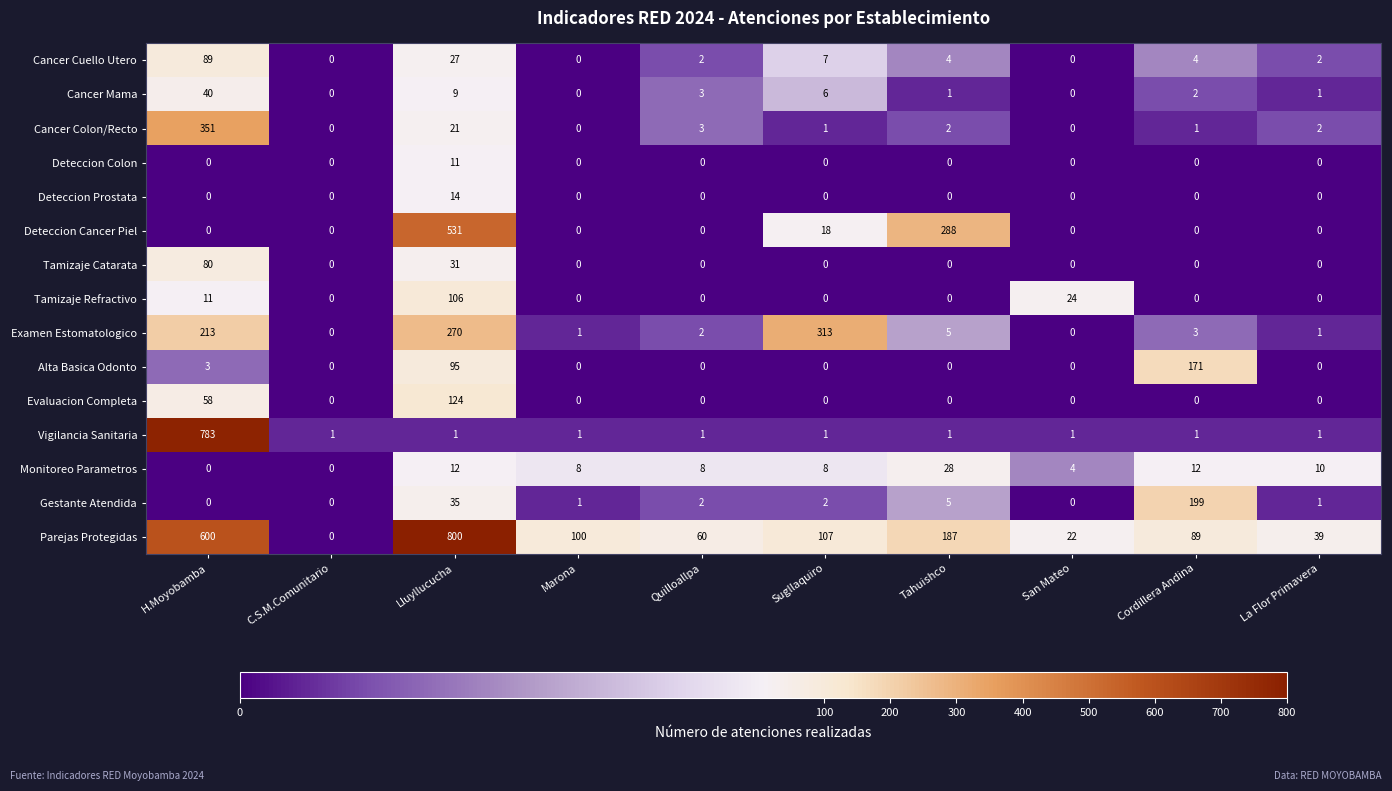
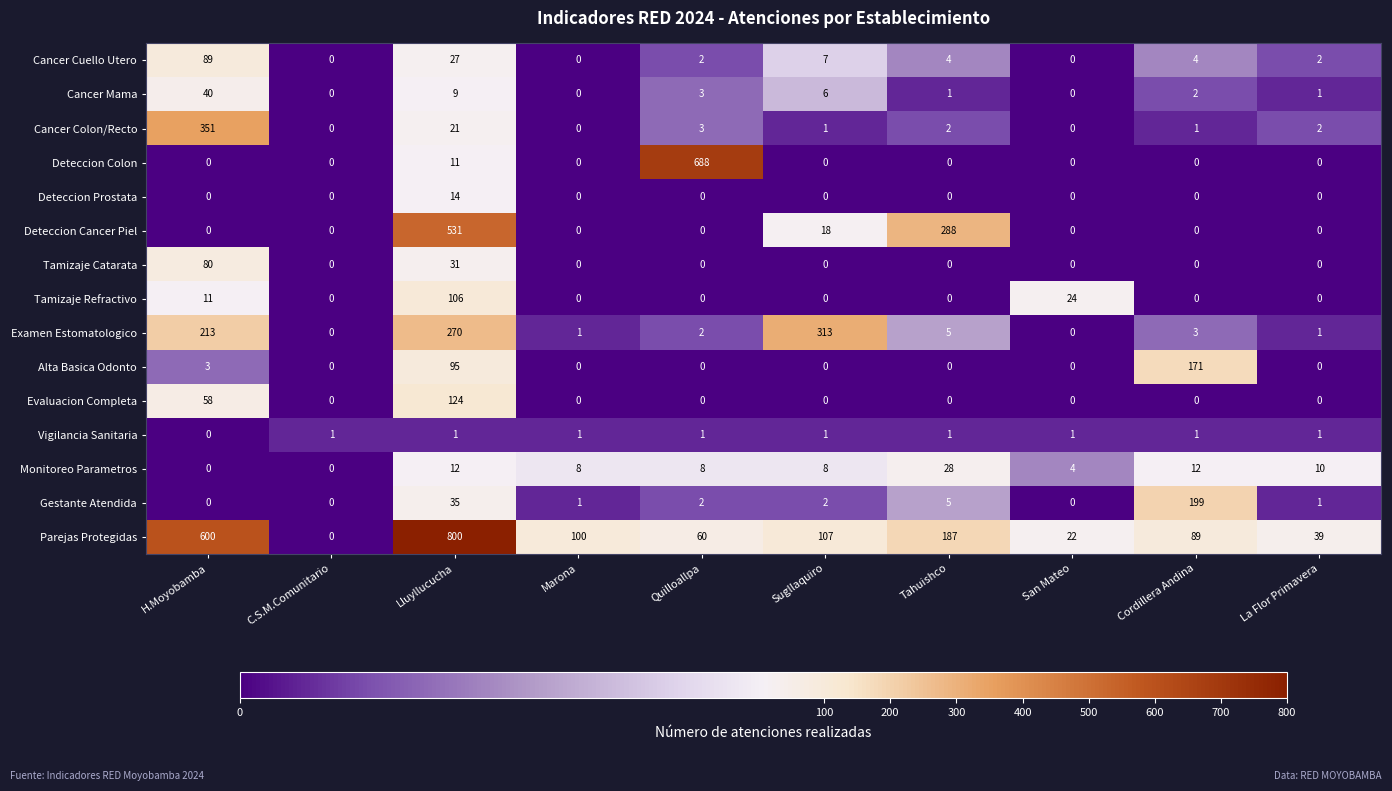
  {
    "Cancer Cuello Utero": {
      "H.Moyobamba": 89,
      "C.S.M.Comunitario": 0,
      "Lluyllucucha": 27,
      "Marona": 0,
      "Quilloallpa": 2,
      "Sugllaquiro": 7,
      "Tahuishco": 4,
      "San Mateo": 0,
      "Cordillera Andina": 4,
      "La Flor Primavera": 2
    },
    "Cancer Mama": {
      "H.Moyobamba": 40,
      "C.S.M.Comunitario": 0,
      "Lluyllucucha": 9,
      "Marona": 0,
      "Quilloallpa": 3,
      "Sugllaquiro": 6,
      "Tahuishco": 1,
      "San Mateo": 0,
      "Cordillera Andina": 2,
      "La Flor Primavera": 1
    },
    "Cancer Colon/Recto": {
      "H.Moyobamba": 351,
      "C.S.M.Comunitario": 0,
      "Lluyllucucha": 21,
      "Marona": 0,
      "Quilloallpa": 3,
      "Sugllaquiro": 1,
      "Tahuishco": 2,
      "San Mateo": 0,
      "Cordillera Andina": 1,
      "La Flor Primavera": 2
    },
    "Deteccion Colon": {
      "H.Moyobamba": 0,
      "C.S.M.Comunitario": 0,
      "Lluyllucucha": 11,
      "Marona": 0,
-     "Quilloallpa": 0,
+     "Quilloallpa": 688,
      "Sugllaquiro": 0,
      "Tahuishco": 0,
      "San Mateo": 0,
      "Cordillera Andina": 0,
      "La Flor Primavera": 0
    },
    "Deteccion Prostata": {
      "H.Moyobamba": 0,
      "C.S.M.Comunitario": 0,
      "Lluyllucucha": 14,
      "Marona": 0,
      "Quilloallpa": 0,
      "Sugllaquiro": 0,
      "Tahuishco": 0,
      "San Mateo": 0,
      "Cordillera Andina": 0,
      "La Flor Primavera": 0
    },
    "Deteccion Cancer Piel": {
      "H.Moyobamba": 0,
      "C.S.M.Comunitario": 0,
      "Lluyllucucha": 531,
      "Marona": 0,
      "Quilloallpa": 0,
      "Sugllaquiro": 18,
      "Tahuishco": 288,
      "San Mateo": 0,
      "Cordillera Andina": 0,
      "La Flor Primavera": 0
    },
    "Tamizaje Catarata": {
      "H.Moyobamba": 80,
      "C.S.M.Comunitario": 0,
      "Lluyllucucha": 31,
      "Marona": 0,
      "Quilloallpa": 0,
      "Sugllaquiro": 0,
      "Tahuishco": 0,
      "San Mateo": 0,
      "Cordillera Andina": 0,
      "La Flor Primavera": 0
    },
    "Tamizaje Refractivo": {
      "H.Moyobamba": 11,
      "C.S.M.Comunitario": 0,
      "Lluyllucucha": 106,
      "Marona": 0,
      "Quilloallpa": 0,
      "Sugllaquiro": 0,
      "Tahuishco": 0,
      "San Mateo": 24,
      "Cordillera Andina": 0,
      "La Flor Primavera": 0
    },
    "Examen Estomatologico": {
      "H.Moyobamba": 213,
      "C.S.M.Comunitario": 0,
      "Lluyllucucha": 270,
      "Marona": 1,
      "Quilloallpa": 2,
      "Sugllaquiro": 313,
      "Tahuishco": 5,
      "San Mateo": 0,
      "Cordillera Andina": 3,
      "La Flor Primavera": 1
    },
    "Alta Basica Odonto": {
      "H.Moyobamba": 3,
      "C.S.M.Comunitario": 0,
      "Lluyllucucha": 95,
      "Marona": 0,
      "Quilloallpa": 0,
      "Sugllaquiro": 0,
      "Tahuishco": 0,
      "San Mateo": 0,
      "Cordillera Andina": 171,
      "La Flor Primavera": 0
    },
    "Evaluacion Completa": {
      "H.Moyobamba": 58,
      "C.S.M.Comunitario": 0,
      "Lluyllucucha": 124,
      "Marona": 0,
      "Quilloallpa": 0,
      "Sugllaquiro": 0,
      "Tahuishco": 0,
      "San Mateo": 0,
      "Cordillera Andina": 0,
      "La Flor Primavera": 0
    },
    "Vigilancia Sanitaria": {
-     "H.Moyobamba": 783,
+     "H.Moyobamba": 0,
      "C.S.M.Comunitario": 1,
      "Lluyllucucha": 1,
      "Marona": 1,
      "Quilloallpa": 1,
      "Sugllaquiro": 1,
      "Tahuishco": 1,
      "San Mateo": 1,
      "Cordillera Andina": 1,
      "La Flor Primavera": 1
    },
    "Monitoreo Parametros": {
      "H.Moyobamba": 0,
      "C.S.M.Comunitario": 0,
      "Lluyllucucha": 12,
      "Marona": 8,
      "Quilloallpa": 8,
      "Sugllaquiro": 8,
      "Tahuishco": 28,
      "San Mateo": 4,
      "Cordillera Andina": 12,
      "La Flor Primavera": 10
    },
    "Gestante Atendida": {
      "H.Moyobamba": 0,
      "C.S.M.Comunitario": 0,
      "Lluyllucucha": 35,
      "Marona": 1,
      "Quilloallpa": 2,
      "Sugllaquiro": 2,
      "Tahuishco": 5,
      "San Mateo": 0,
      "Cordillera Andina": 199,
      "La Flor Primavera": 1
    },
    "Parejas Protegidas": {
      "H.Moyobamba": 600,
      "C.S.M.Comunitario": 0,
      "Lluyllucucha": 800,
      "Marona": 100,
      "Quilloallpa": 60,
      "Sugllaquiro": 107,
      "Tahuishco": 187,
      "San Mateo": 22,
      "Cordillera Andina": 89,
      "La Flor Primavera": 39
    }
  }
